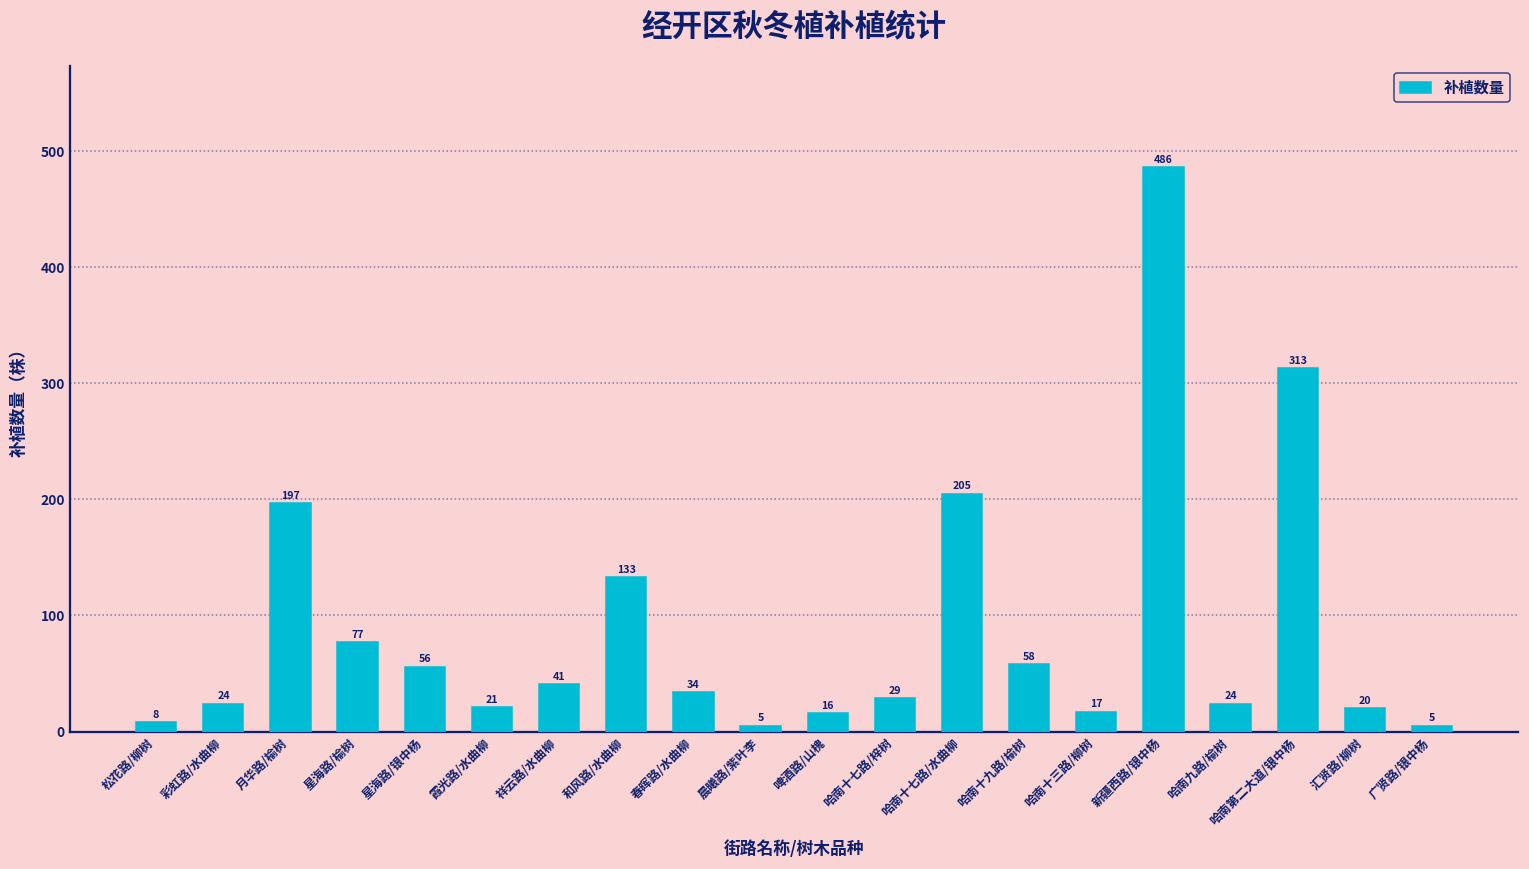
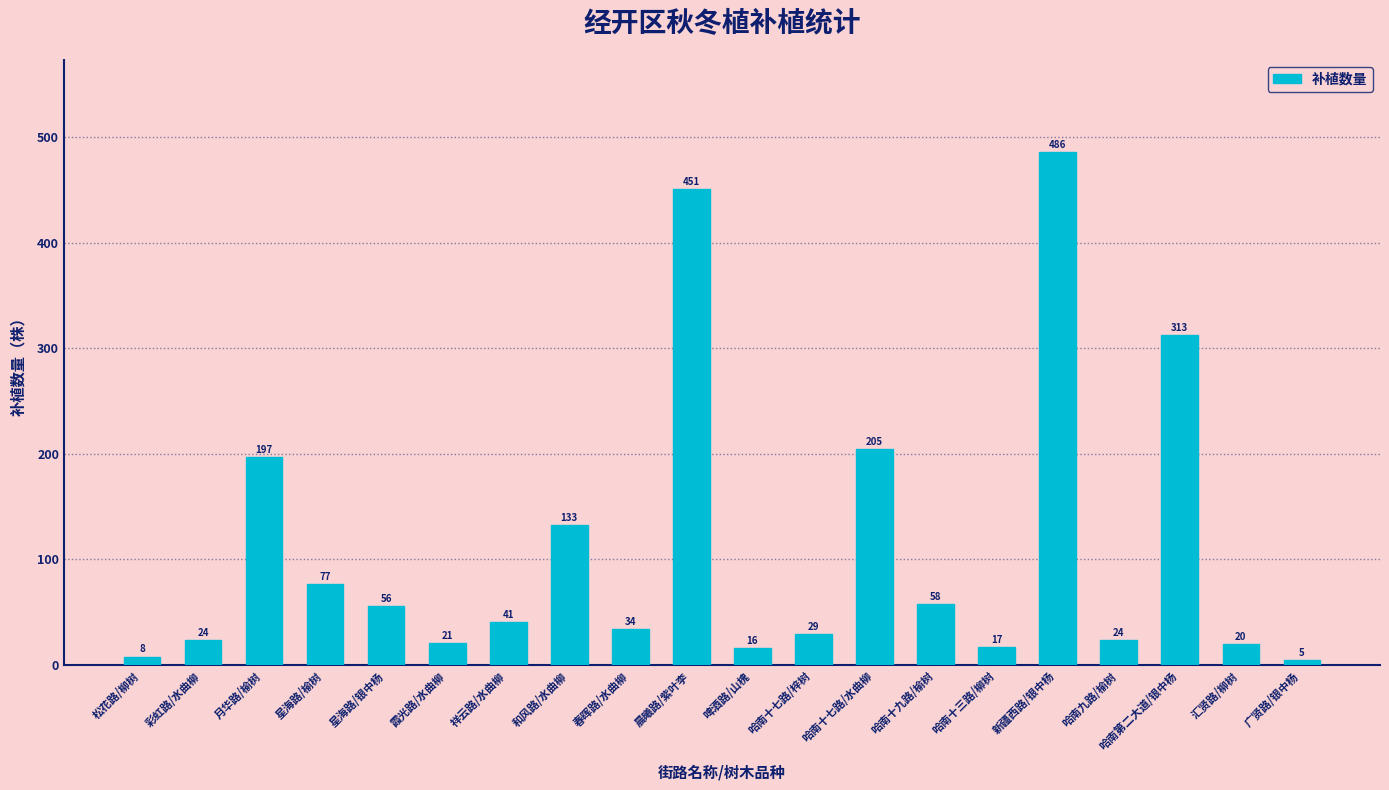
  {
    "松花路/柳树": 8,
    "彩虹路/水曲柳": 24,
    "月华路/榆树": 197,
    "星海路/榆树": 77,
    "星海路/银中杨": 56,
    "霞光路/水曲柳": 21,
    "祥云路/水曲柳": 41,
    "和风路/水曲柳": 133,
    "春晖路/水曲柳": 34,
-   "晨曦路/紫叶李": 5,
+   "晨曦路/紫叶李": 451,
    "啤酒路/山槐": 16,
    "哈南十七路/梓树": 29,
    "哈南十七路/水曲柳": 205,
    "哈南十九路/榆树": 58,
    "哈南十三路/柳树": 17,
    "新疆西路/银中杨": 486,
    "哈南九路/榆树": 24,
    "哈南第二大道/银中杨": 313,
    "汇贤路/柳树": 20,
    "广贤路/银中杨": 5
  }
